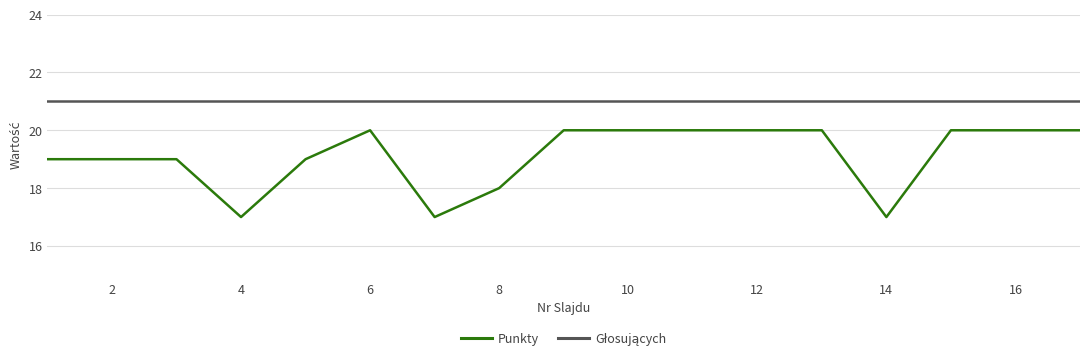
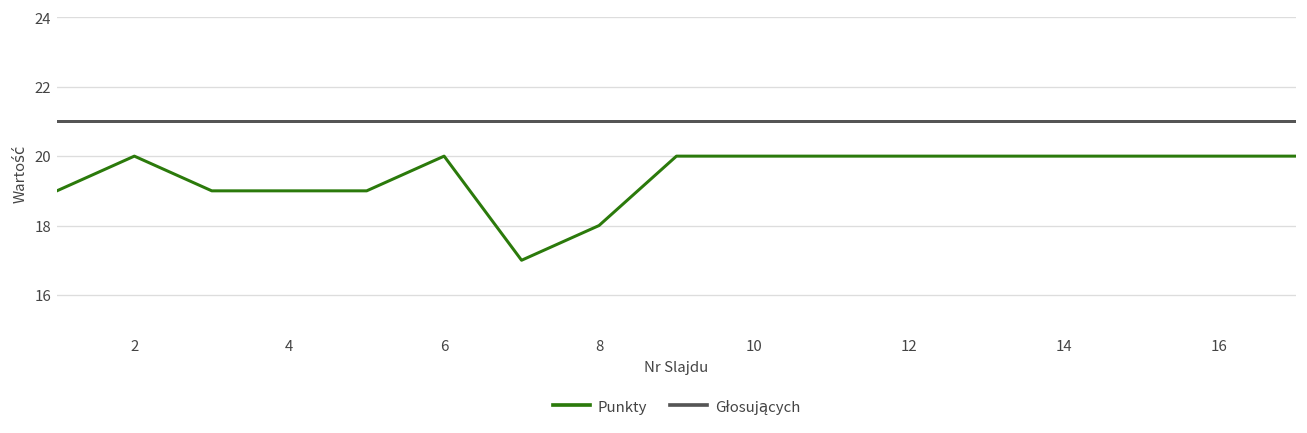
  {
    "Punkty": {
-     "2": 19,
-     "4": 17,
+     "2": 20,
+     "4": 19,
      "6": 20,
      "8": 18,
      "10": 20,
      "12": 20,
-     "14": 17,
+     "14": 20,
      "16": 20
    },
    "Głosujących": {
      "2": 21,
      "4": 21,
      "6": 21,
      "8": 21,
      "10": 21,
      "12": 21,
      "14": 21,
      "16": 21
    }
  }
